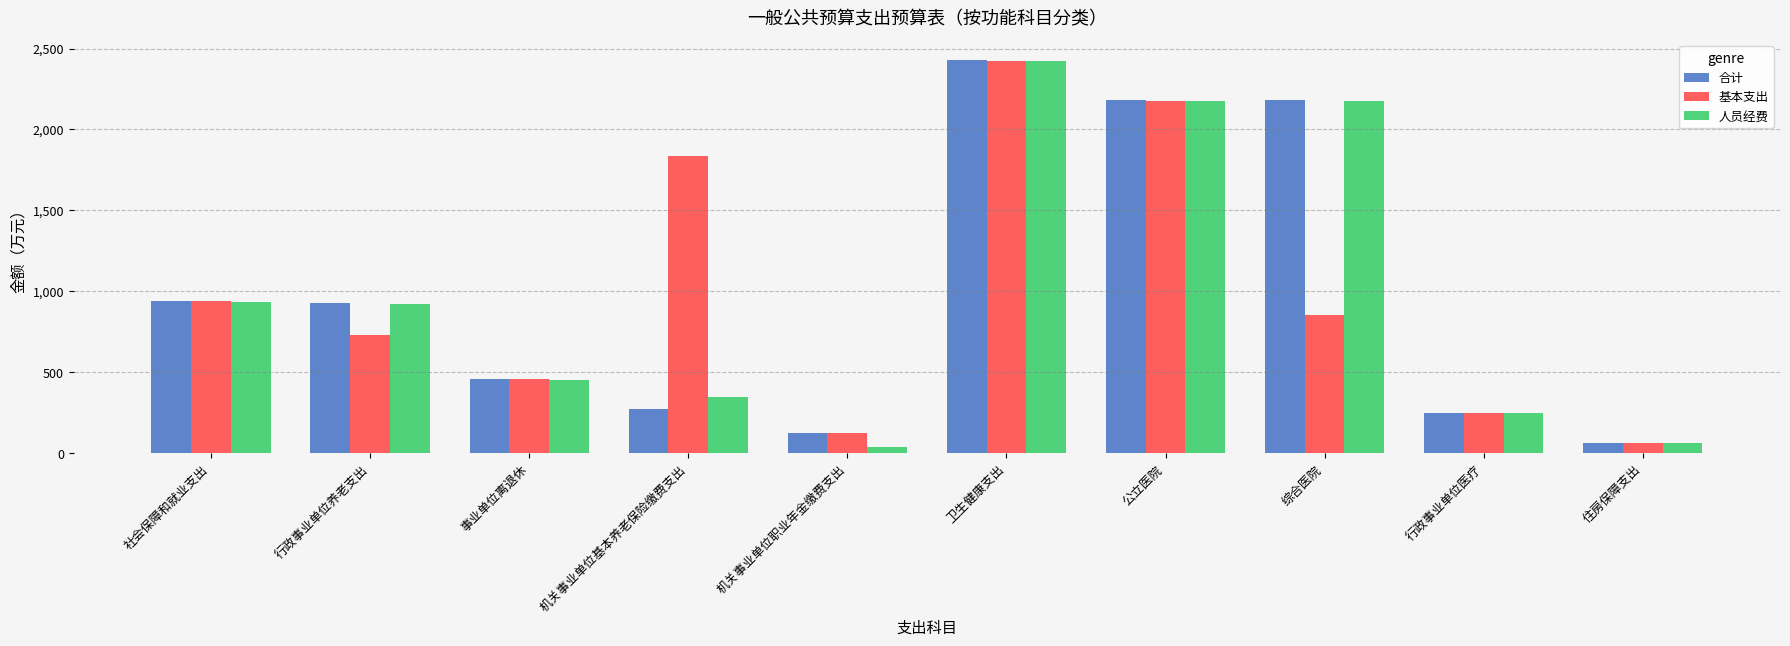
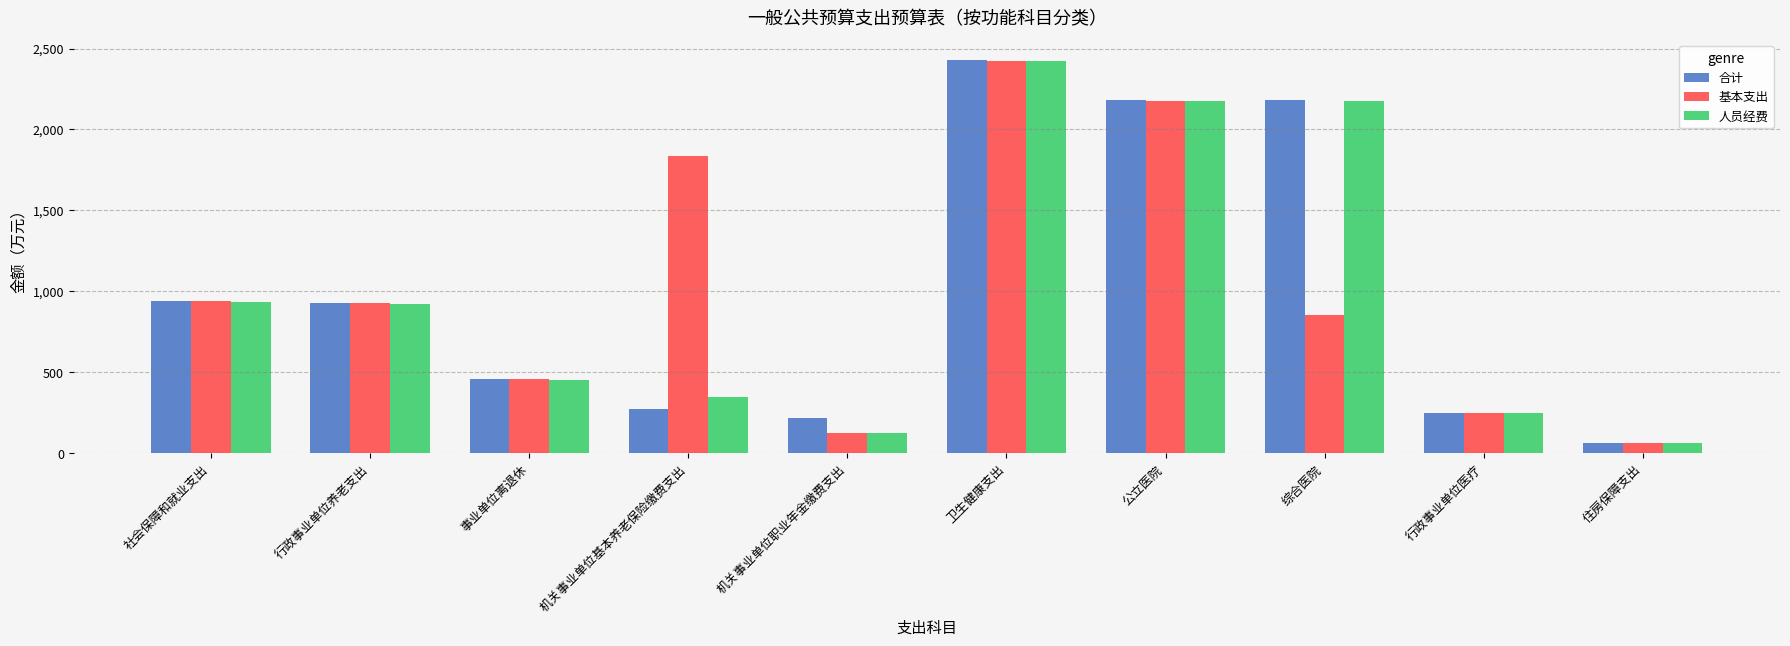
  {
    "合计": {
      "社会保障和就业支出": "940",
      "行政事业单位养老支出": "930",
      "事业单位离退休": "460",
      "机关事业单位基本养老保险缴费支出": "270",
-     "机关事业单位职业年金缴费支出": "120",
+     "机关事业单位职业年金缴费支出": "220",
      "卫生健康支出": "2,430",
      "公立医院": "2,180",
      "综合医院": "2,180",
      "行政事业单位医疗": "250",
      "住房保障支出": "60"
    },
    "基本支出": {
      "社会保障和就业支出": "940",
-     "行政事业单位养老支出": "730",
+     "行政事业单位养老支出": "930",
      "事业单位离退休": "460",
      "机关事业单位基本养老保险缴费支出": "1,830",
      "机关事业单位职业年金缴费支出": "120",
      "卫生健康支出": "2,420",
      "公立医院": "2,170",
      "综合医院": "850",
      "行政事业单位医疗": "250",
      "住房保障支出": "60"
    },
    "人员经费": {
      "社会保障和就业支出": "940",
      "行政事业单位养老支出": "920",
      "事业单位离退休": "450",
      "机关事业单位基本养老保险缴费支出": "350",
-     "机关事业单位职业年金缴费支出": "40",
+     "机关事业单位职业年金缴费支出": "120",
      "卫生健康支出": "2,420",
      "公立医院": "2,170",
      "综合医院": "2,170",
      "行政事业单位医疗": "250",
      "住房保障支出": "60"
    }
  }
